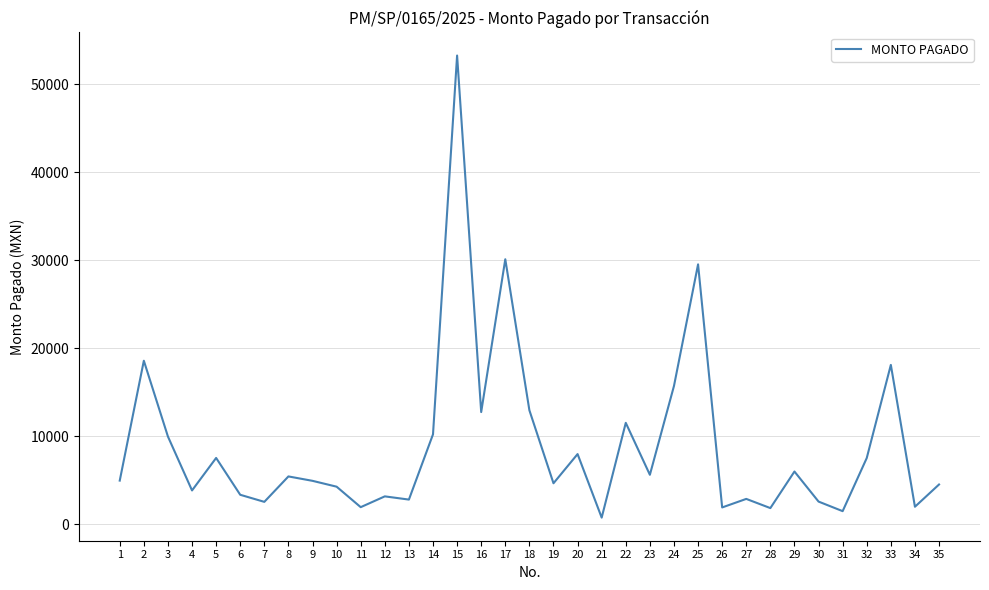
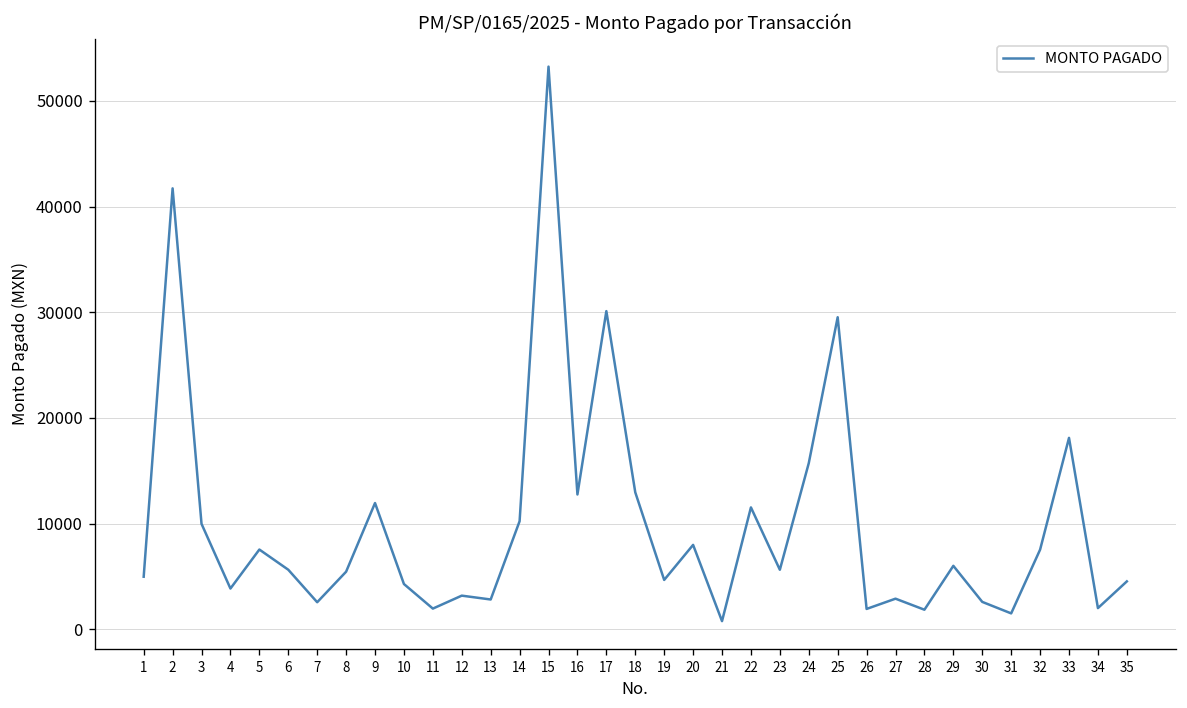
  {
    "1": 5000,
-   "2": 19000,
+   "2": 42000,
    "3": 10000,
    "4": 4000,
    "5": 8000,
-   "6": 3000,
+   "6": 6000,
    "7": 3000,
    "8": 5000,
-   "9": 5000,
+   "9": 12000,
    "10": 4000,
    "11": 2000,
    "12": 3000,
    "13": 3000,
    "14": 10000,
    "15": 53000,
    "16": 13000,
    "17": 30000,
    "18": 13000,
    "19": 5000,
    "20": 8000,
    "21": 1000,
    "22": 12000,
    "23": 6000,
    "24": 16000,
    "25": 30000,
    "26": 2000,
    "27": 3000,
    "28": 2000,
    "29": 6000,
    "30": 3000,
    "31": 2000,
    "32": 8000,
    "33": 18000,
    "34": 2000,
    "35": 5000
  }
